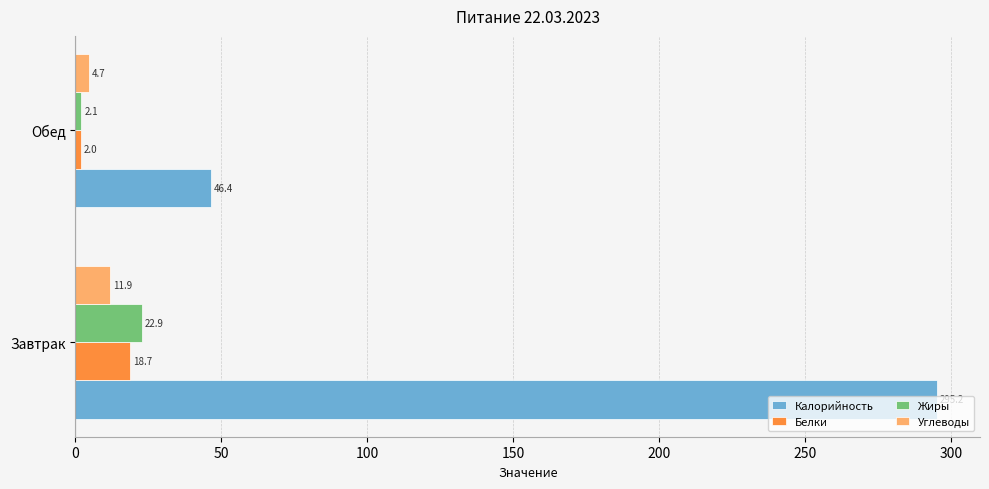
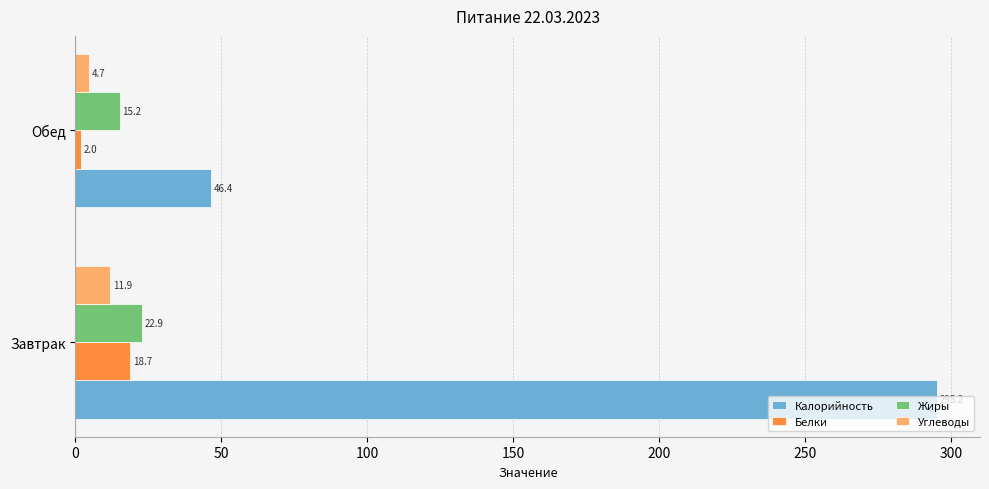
  {
    "Калорийность": {
      "Обед": 46.4
    },
    "Жиры": {
-     "Обед": 2.1,
+     "Обед": 15.2,
      "Завтрак": 22.9
    }
  }
